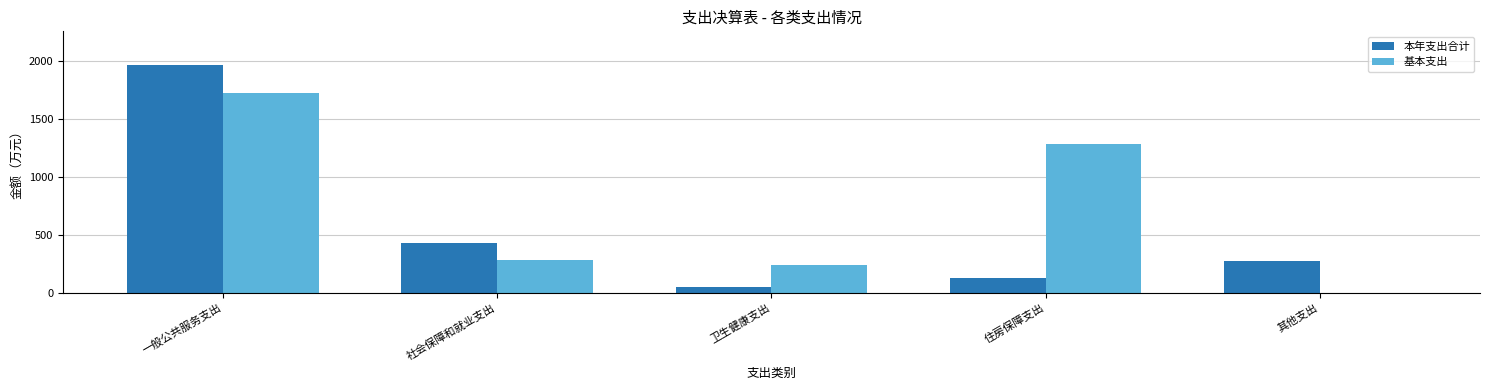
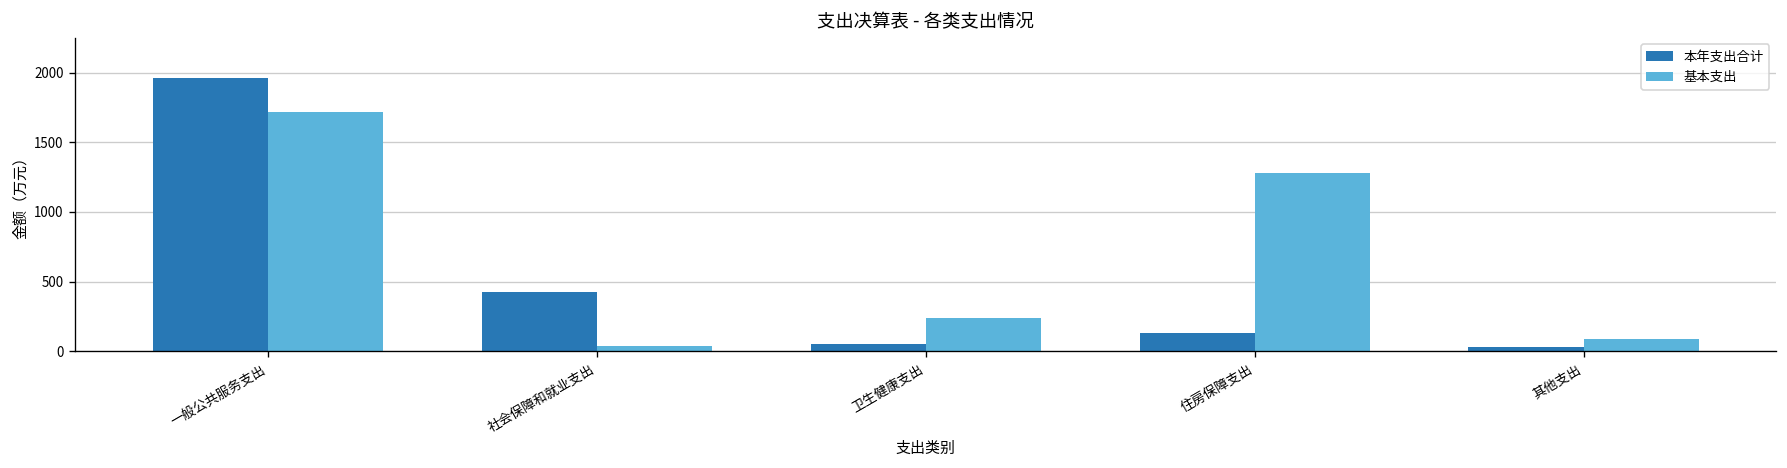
  {
    "本年支出合计": {
      "一般公共服务支出": 1960,
      "社会保障和就业支出": 420,
      "卫生健康支出": 50,
      "住房保障支出": 130,
-     "其他支出": 270
+     "其他支出": 30
    },
    "基本支出": {
      "一般公共服务支出": 1720,
-     "社会保障和就业支出": 280,
+     "社会保障和就业支出": 30,
      "卫生健康支出": 240,
      "住房保障支出": 1280,
-     "其他支出": 0
+     "其他支出": 90
    }
  }
